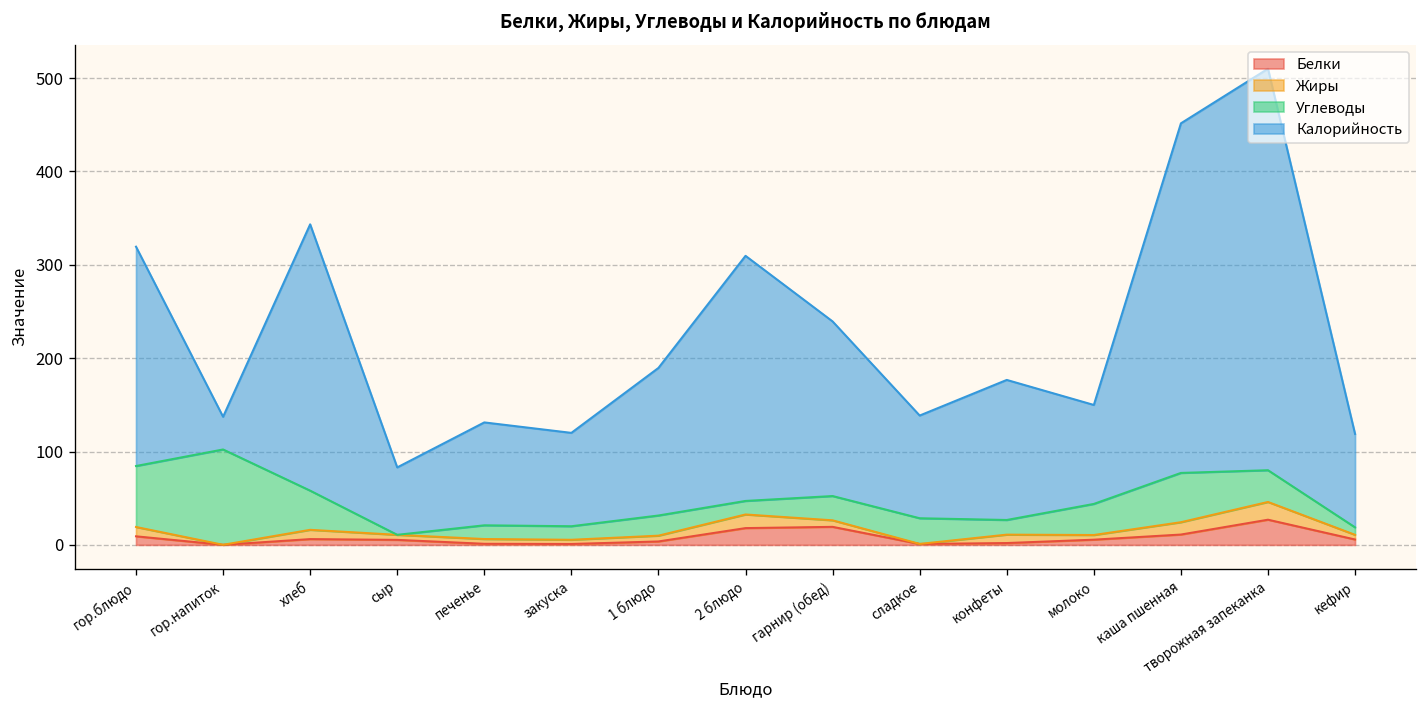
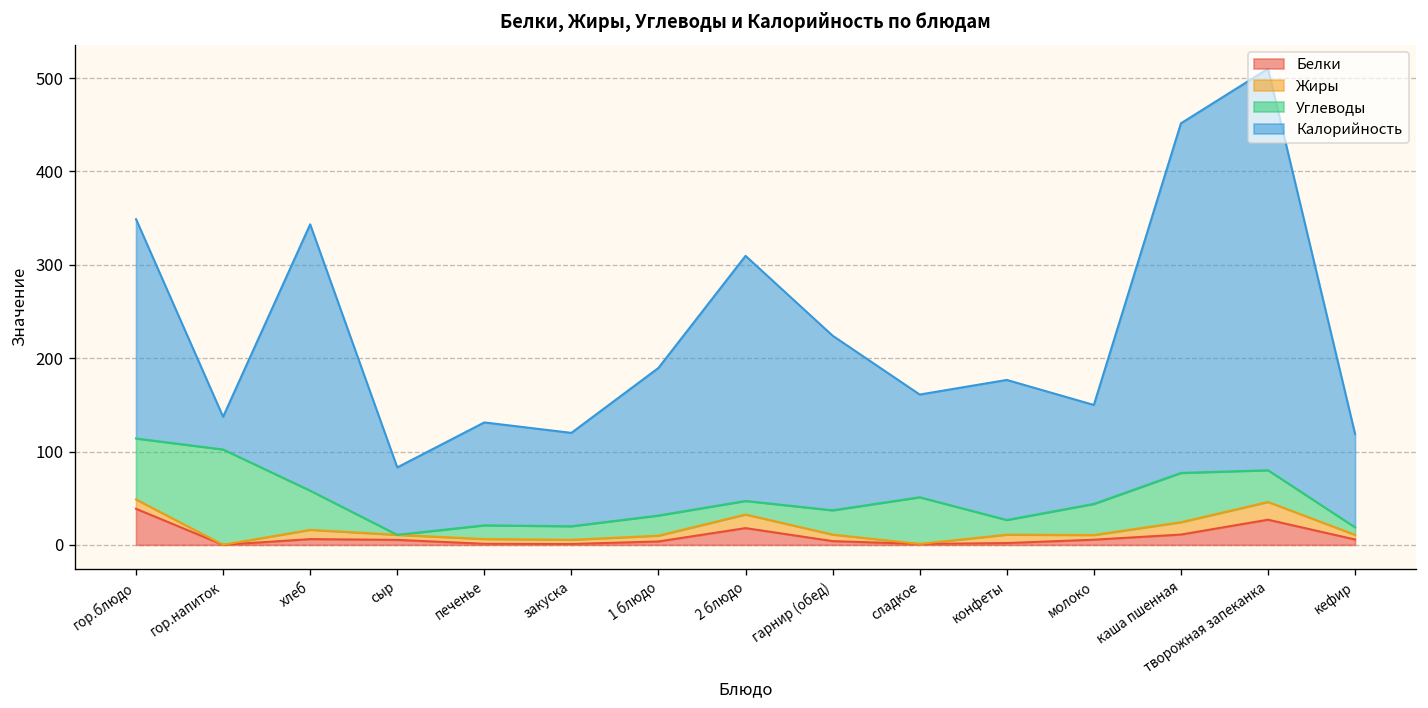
  {
    "Белки": {
-     "гор.блюдо": 10,
+     "гор.блюдо": 40,
      "хлеб": 10,
      "сыр": 10,
      "печенье": 0,
      "закуска": 0,
      "1 блюдо": 0,
      "2 блюдо": 20,
-     "гарнир (обед)": 20,
+     "гарнир (обед)": 0,
      "конфеты": 0,
      "молоко": 10,
      "каша пшенная": 10,
      "творожная запеканка": 30,
      "кефир": 10
    },
    "Жиры": {
      "гор.блюдо": 10,
      "хлеб": 10,
      "печенье": 10,
      "закуска": 0,
      "1 блюдо": 10,
      "2 блюдо": 10,
      "гарнир (обед)": 10,
      "конфеты": 10,
      "молоко": 10,
      "каша пшенная": 10,
      "творожная запеканка": 20,
      "кефир": 10
    },
    "Углеводы": {
      "гор.блюдо": 70,
      "гор.напиток": 100,
      "хлеб": 40,
      "печенье": 10,
      "закуска": 10,
      "1 блюдо": 20,
      "2 блюдо": 10,
      "гарнир (обед)": 30,
-     "сладкое": 30,
+     "сладкое": 50,
      "конфеты": 20,
      "молоко": 30,
      "каша пшенная": 50,
      "творожная запеканка": 30,
      "кефир": 10
    },
    "Калорийность": {
      "гор.блюдо": 230,
      "гор.напиток": 40,
      "хлеб": 290,
      "сыр": 70,
      "печенье": 110,
      "закуска": 100,
      "1 блюдо": 160,
      "2 блюдо": 260,
      "гарнир (обед)": 190,
      "сладкое": 110,
      "конфеты": 150,
      "молоко": 110,
      "каша пшенная": 370,
      "кефир": 100
    }
  }
